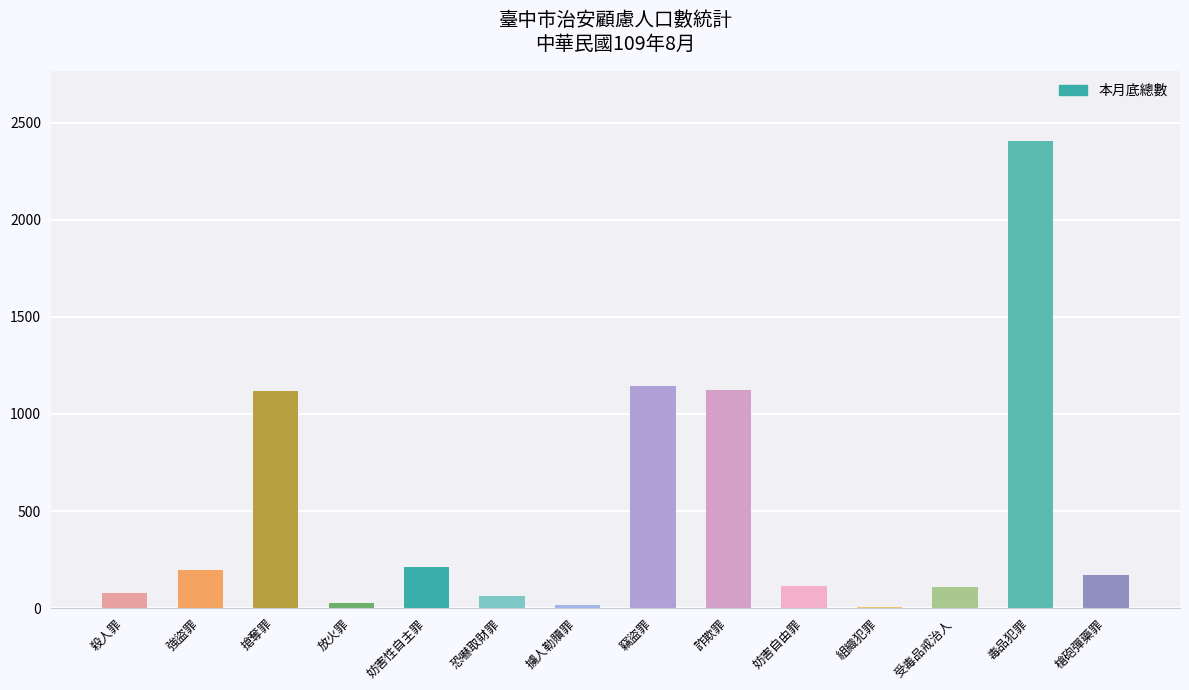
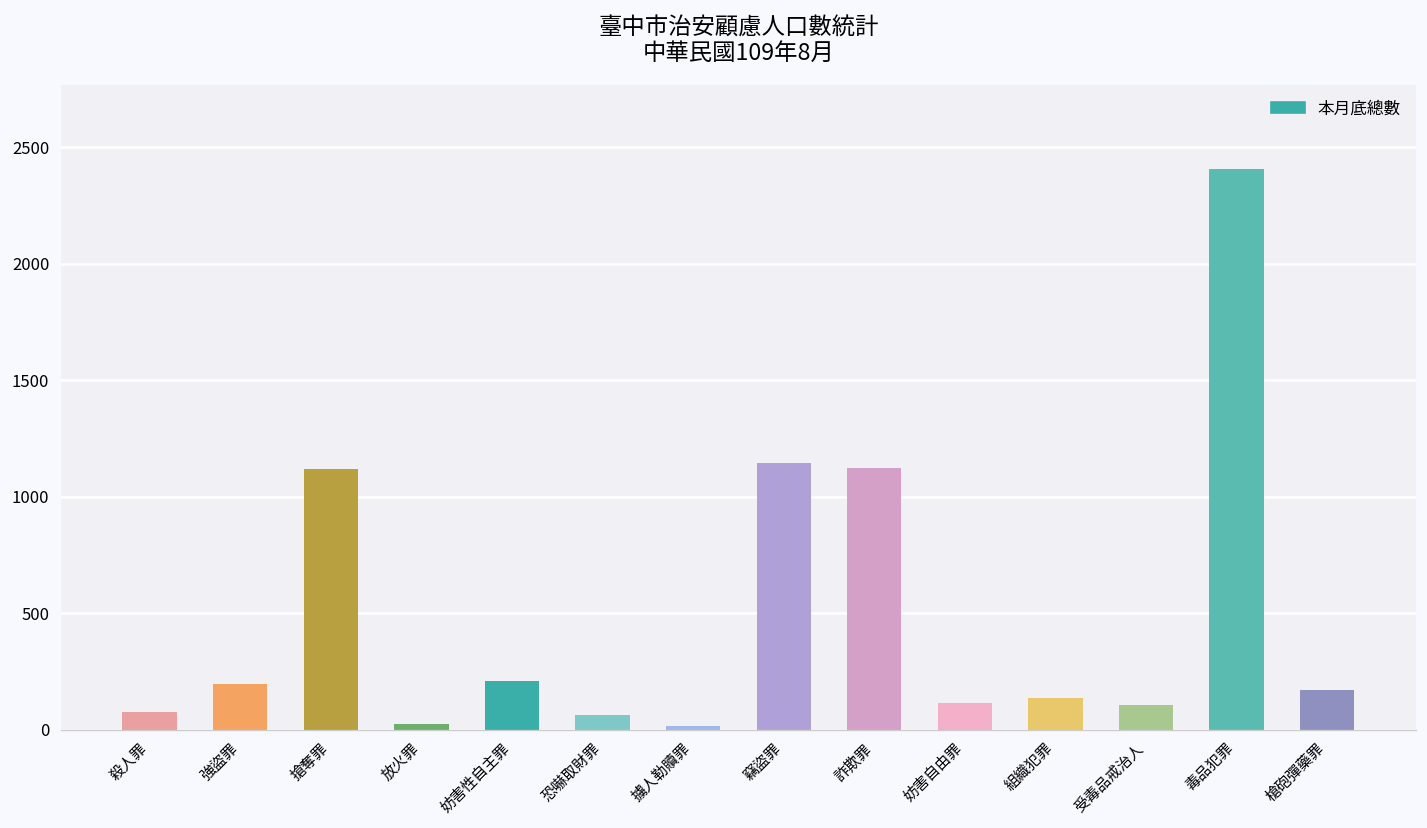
  {
    "殺人罪": 80,
    "強盜罪": 200,
    "搶奪罪": 1120,
    "放火罪": 20,
    "妨害性自主罪": 210,
    "恐嚇取財罪": 60,
    "擄人勒贖罪": 10,
    "竊盜罪": 1140,
    "詐欺罪": 1130,
    "妨害自由罪": 110,
-   "組織犯罪": 0,
+   "組織犯罪": 140,
    "受毒品戒治人": 110,
    "毒品犯罪": 2410,
    "槍砲彈藥罪": 170
  }
